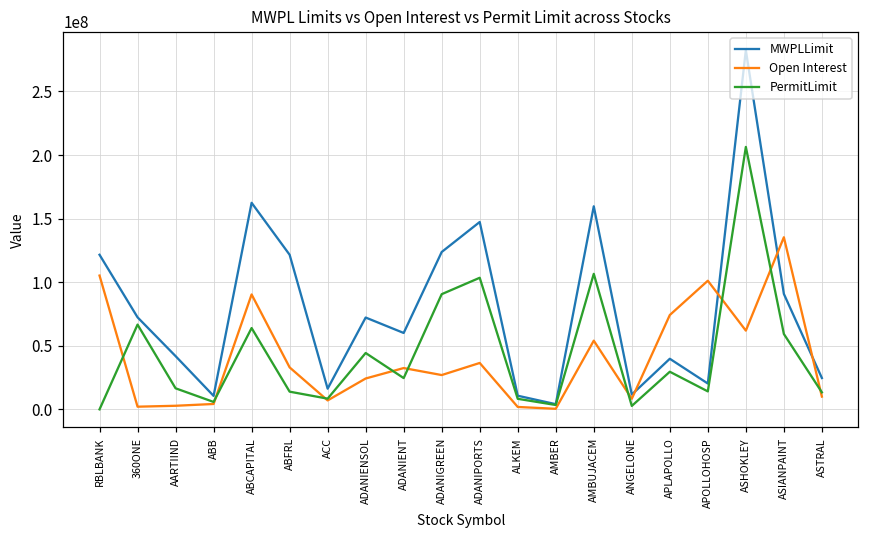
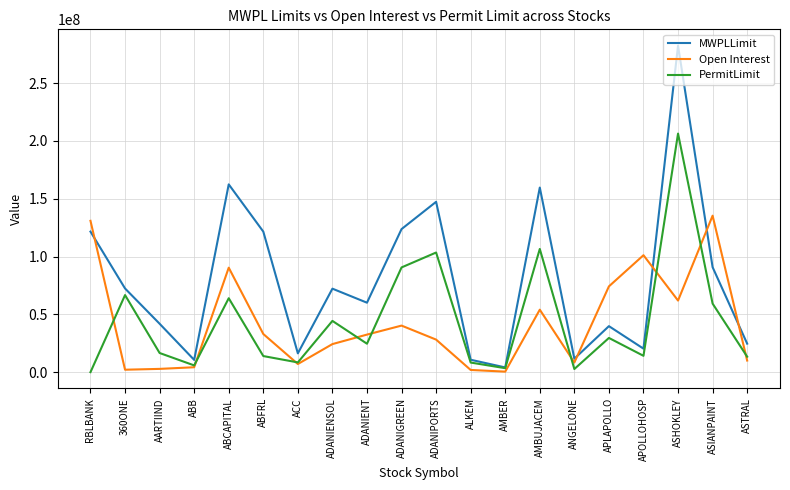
  {
    "MWPLLimit": {
      "RBLBANK": 122000000,
      "360ONE": 72000000,
      "AARTIIND": 42000000,
      "ABB": 11000000,
      "ABCAPITAL": 162000000,
      "ABFRL": 122000000,
      "ACC": 16000000,
      "ADANIENSOL": 72000000,
      "ADANIENT": 60000000,
      "ADANIGREEN": 124000000,
      "ADANIPORTS": 147000000,
      "ALKEM": 11000000,
      "AMBUJACEM": 160000000,
      "ANGELONE": 12000000,
      "APLAPOLLO": 40000000,
      "APOLLOHOSP": 20000000,
      "ASIANPAINT": 91000000,
      "ASTRAL": 25000000
    },
    "Open Interest": {
-     "RBLBANK": 105000000,
+     "RBLBANK": 131000000,
      "360ONE": 2000000,
      "AARTIIND": 3000000,
      "ABCAPITAL": 90000000,
      "ABFRL": 33000000,
      "ADANIENSOL": 24000000,
      "ADANIENT": 32000000,
-     "ADANIGREEN": 27000000,
-     "ADANIPORTS": 36000000,
+     "ADANIGREEN": 40000000,
+     "ADANIPORTS": 28000000,
      "ALKEM": 2000000,
      "AMBER": 0,
      "AMBUJACEM": 54000000,
      "ANGELONE": 8000000,
      "APLAPOLLO": 74000000,
      "APOLLOHOSP": 101000000,
      "ASHOKLEY": 62000000,
      "ASIANPAINT": 135000000,
      "ASTRAL": 10000000
    },
    "PermitLimit": {
      "RBLBANK": 0,
      "360ONE": 67000000,
      "AARTIIND": 17000000,
      "ABCAPITAL": 64000000,
      "ABFRL": 14000000,
      "ADANIENSOL": 44000000,
      "ADANIENT": 25000000,
      "ADANIGREEN": 91000000,
      "ADANIPORTS": 103000000,
      "ALKEM": 8000000,
      "AMBUJACEM": 107000000,
      "ANGELONE": 3000000,
      "APLAPOLLO": 30000000,
      "APOLLOHOSP": 14000000,
      "ASHOKLEY": 206000000,
      "ASIANPAINT": 59000000,
      "ASTRAL": 13000000
    }
  }
